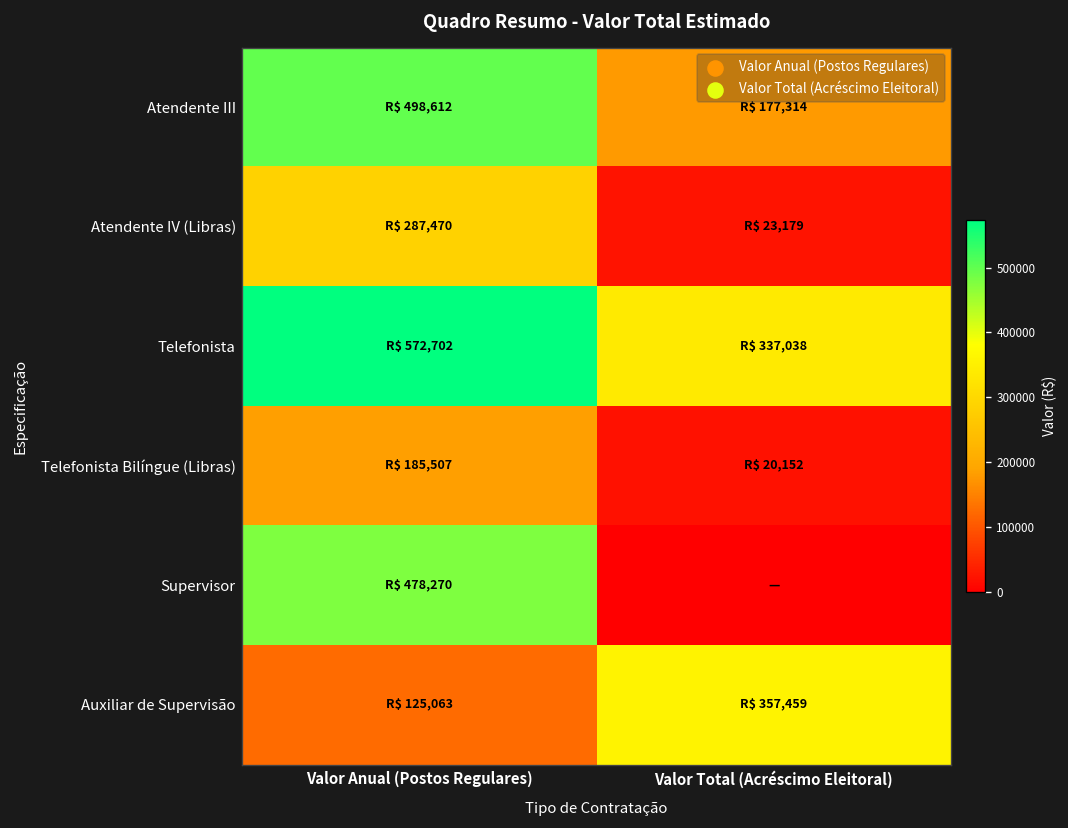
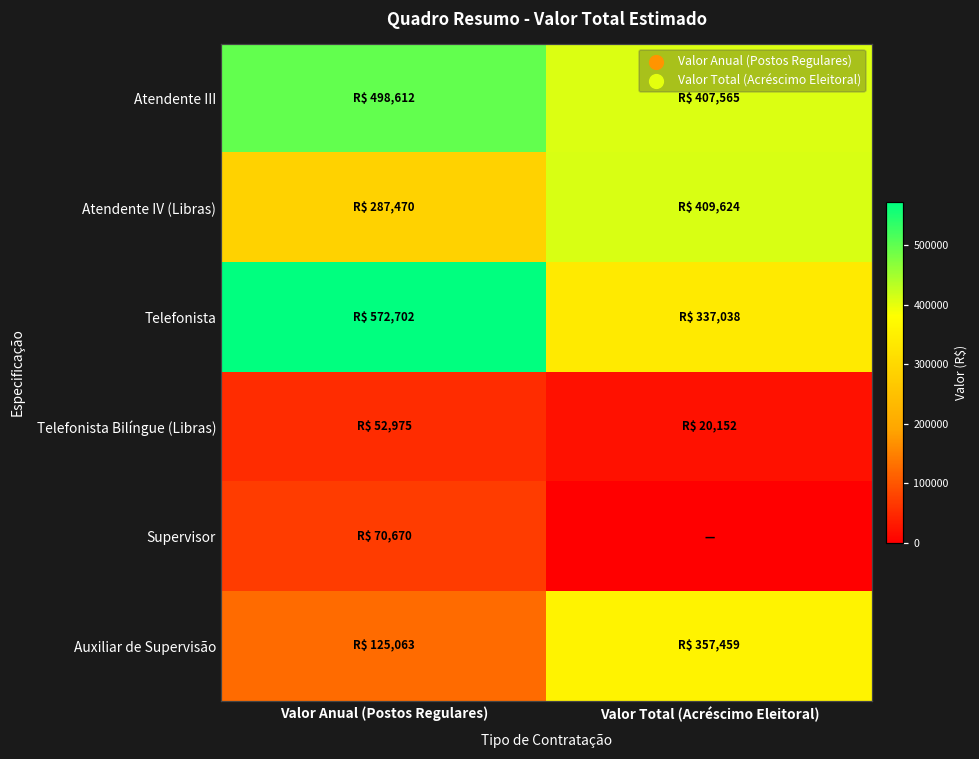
  {
    "Atendente III": {
      "Valor Anual (Postos Regulares)": "498,612",
-     "Valor Total (Acréscimo Eleitoral)": "177,314"
+     "Valor Total (Acréscimo Eleitoral)": "407,565"
    },
    "Atendente IV (Libras)": {
      "Valor Anual (Postos Regulares)": "287,470",
-     "Valor Total (Acréscimo Eleitoral)": "23,179"
+     "Valor Total (Acréscimo Eleitoral)": "409,624"
    },
    "Telefonista": {
      "Valor Anual (Postos Regulares)": "572,702",
      "Valor Total (Acréscimo Eleitoral)": "337,038"
    },
    "Telefonista Bilíngue (Libras)": {
-     "Valor Anual (Postos Regulares)": "185,507",
+     "Valor Anual (Postos Regulares)": "52,975",
      "Valor Total (Acréscimo Eleitoral)": "20,152"
    },
    "Supervisor": {
-     "Valor Anual (Postos Regulares)": "478,270"
+     "Valor Anual (Postos Regulares)": "70,670"
    },
    "Auxiliar de Supervisão": {
      "Valor Anual (Postos Regulares)": "125,063",
      "Valor Total (Acréscimo Eleitoral)": "357,459"
    }
  }
